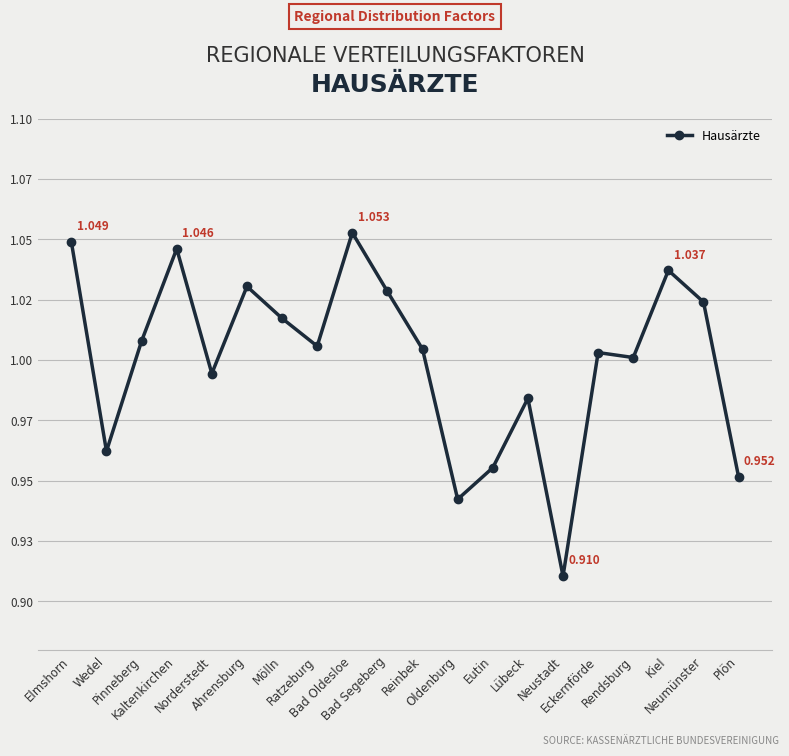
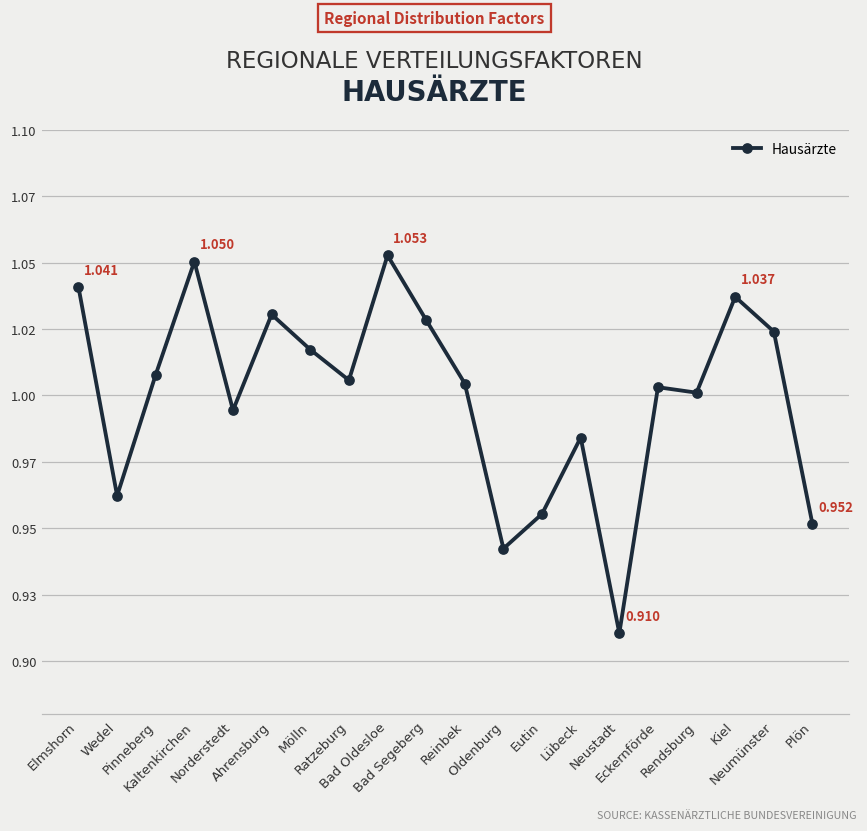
  {
-   "Elmshorn": 1.049,
-   "Kaltenkirchen": 1.046,
+   "Elmshorn": 1.041,
+   "Kaltenkirchen": 1.050,
    "Bad Oldesloe": 1.053,
    "Neustadt": 0.910,
    "Kiel": 1.037,
    "Plön": 0.952
  }
